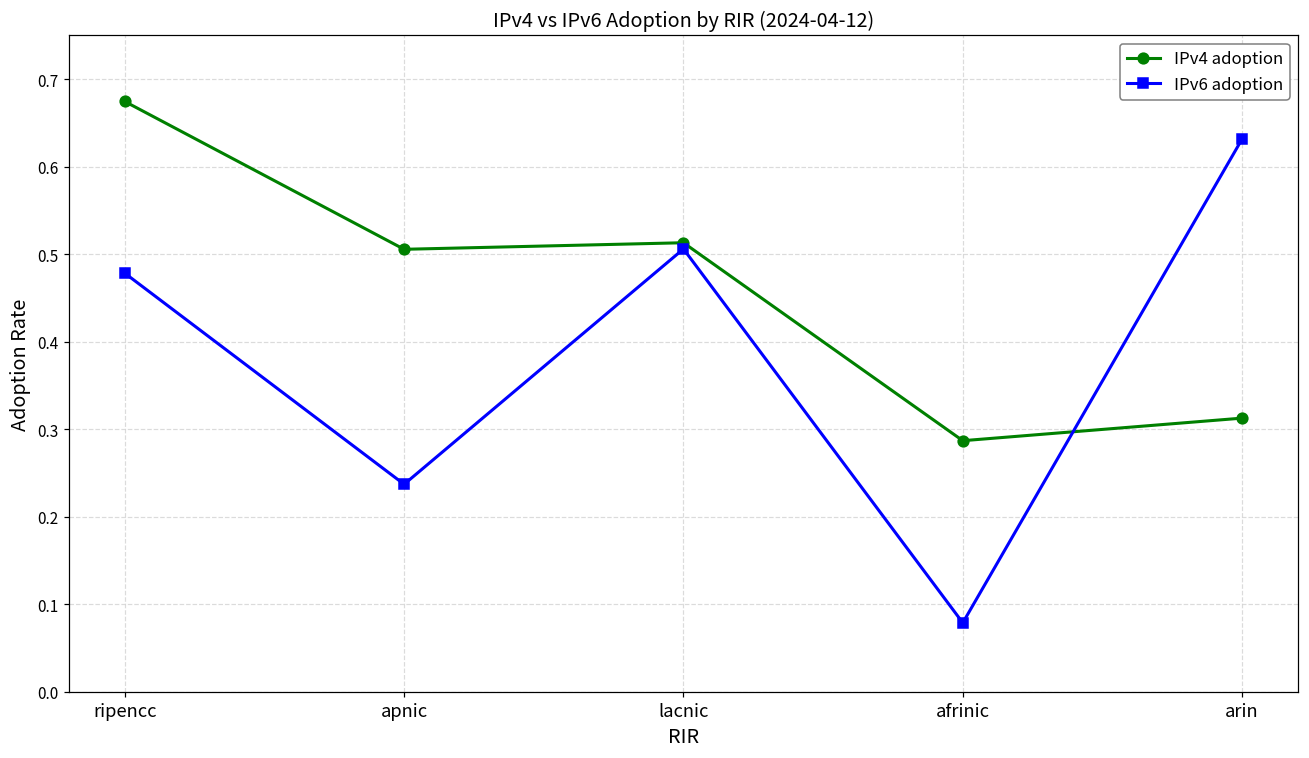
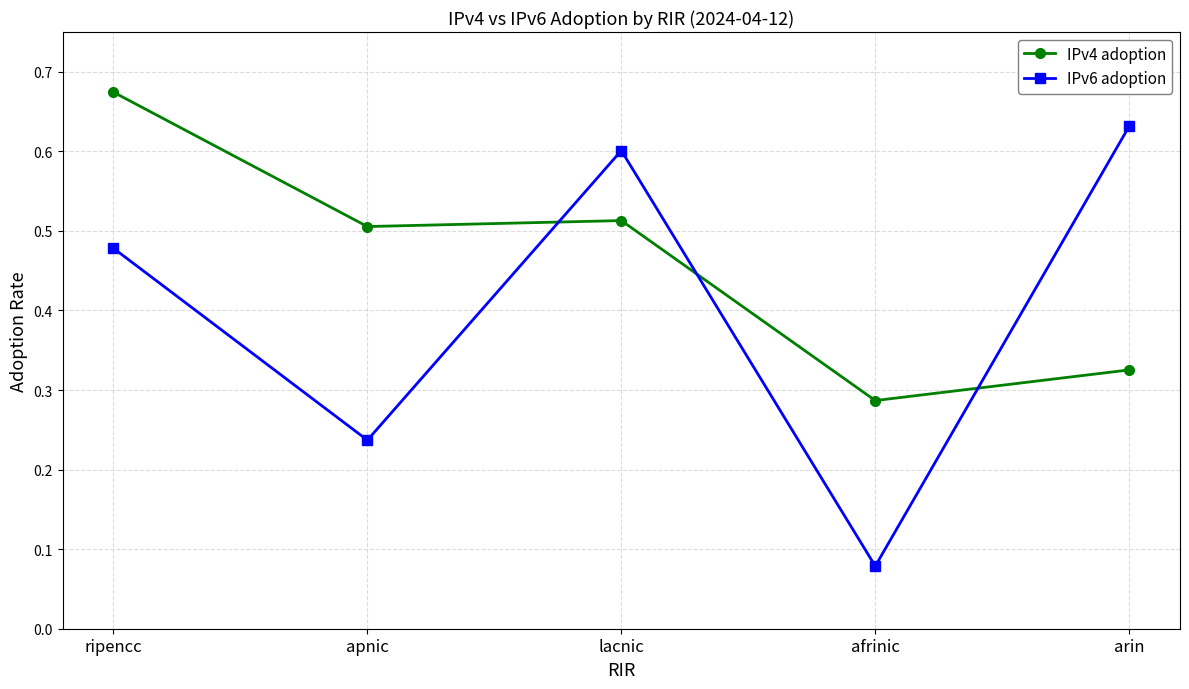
  {
    "IPv4 adoption": {
      "ripencc": 0.67,
      "apnic": 0.51,
      "lacnic": 0.51,
      "afrinic": 0.29,
-     "arin": 0.31
+     "arin": 0.33
    },
    "IPv6 adoption": {
      "ripencc": 0.48,
      "apnic": 0.24,
-     "lacnic": 0.51,
+     "lacnic": 0.60,
      "afrinic": 0.08,
      "arin": 0.63
    }
  }
